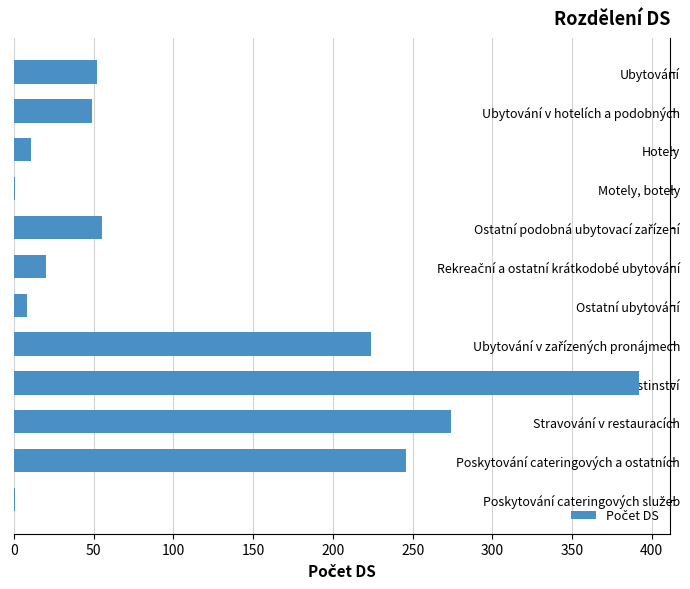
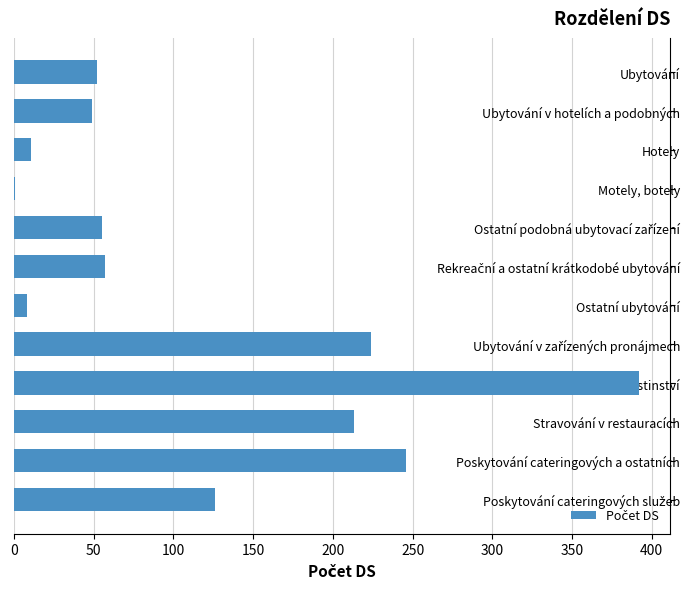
  {
    "Ubytování": 52,
    "Ubytování v hotelích a podobných": 49,
    "Hotely": 11,
    "Ostatní podobná ubytovací zařízení": 55,
-   "Rekreační a ostatní krátkodobé ubytování": 20,
+   "Rekreační a ostatní krátkodobé ubytování": 57,
    "Ostatní ubytování": 8,
    "Ubytování v zařízených pronájmech": 224,
    "Stravování a pohostinství": 392,
-   "Stravování v restauracích": 274,
+   "Stravování v restauracích": 213,
    "Poskytování cateringových a ostatních": 246,
-   "Poskytování cateringových služeb": 1
+   "Poskytování cateringových služeb": 126
  }
